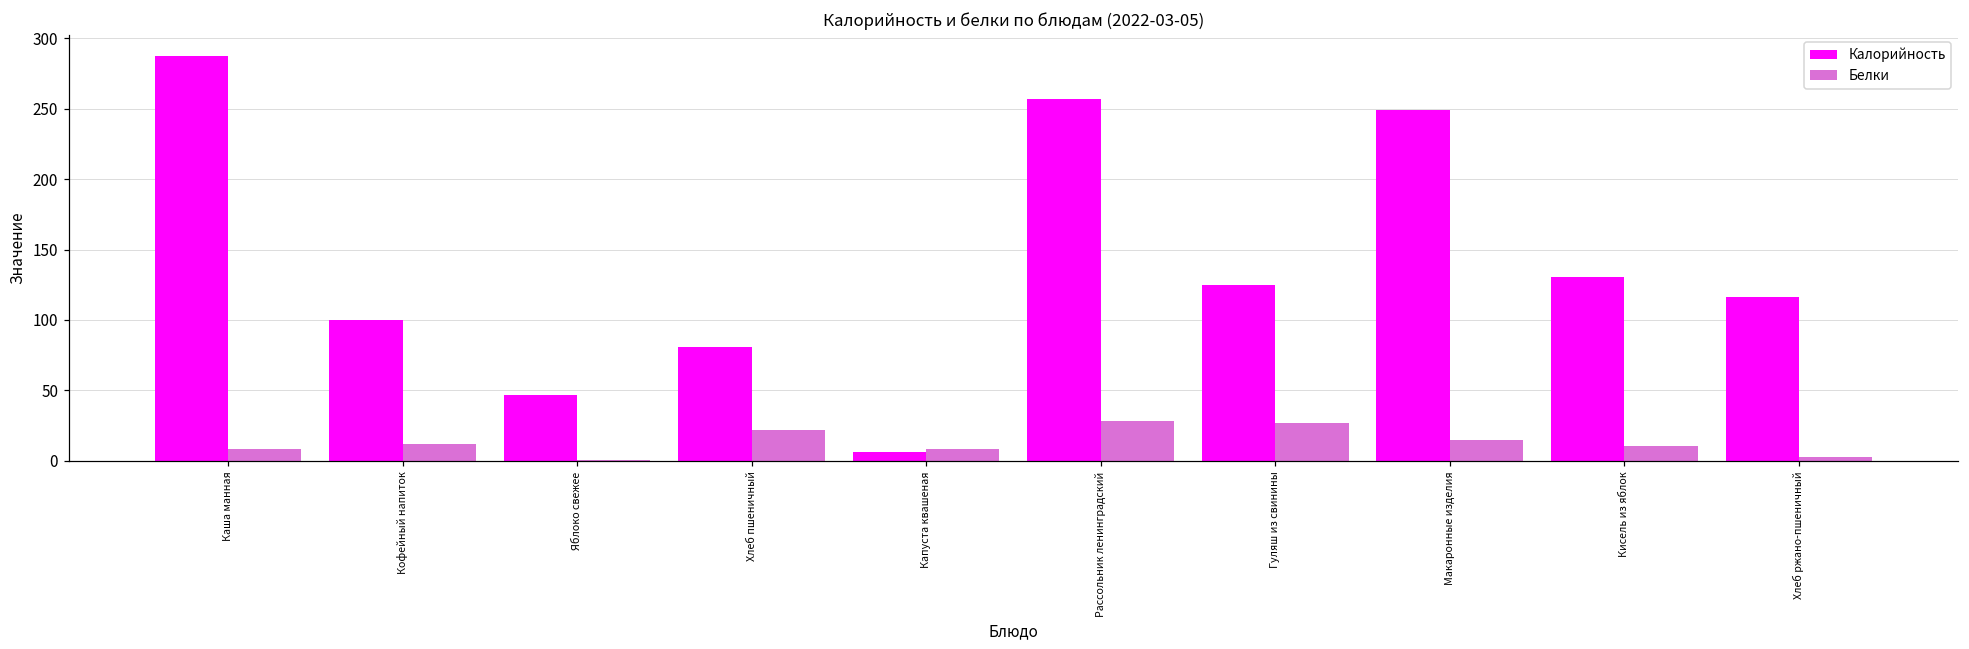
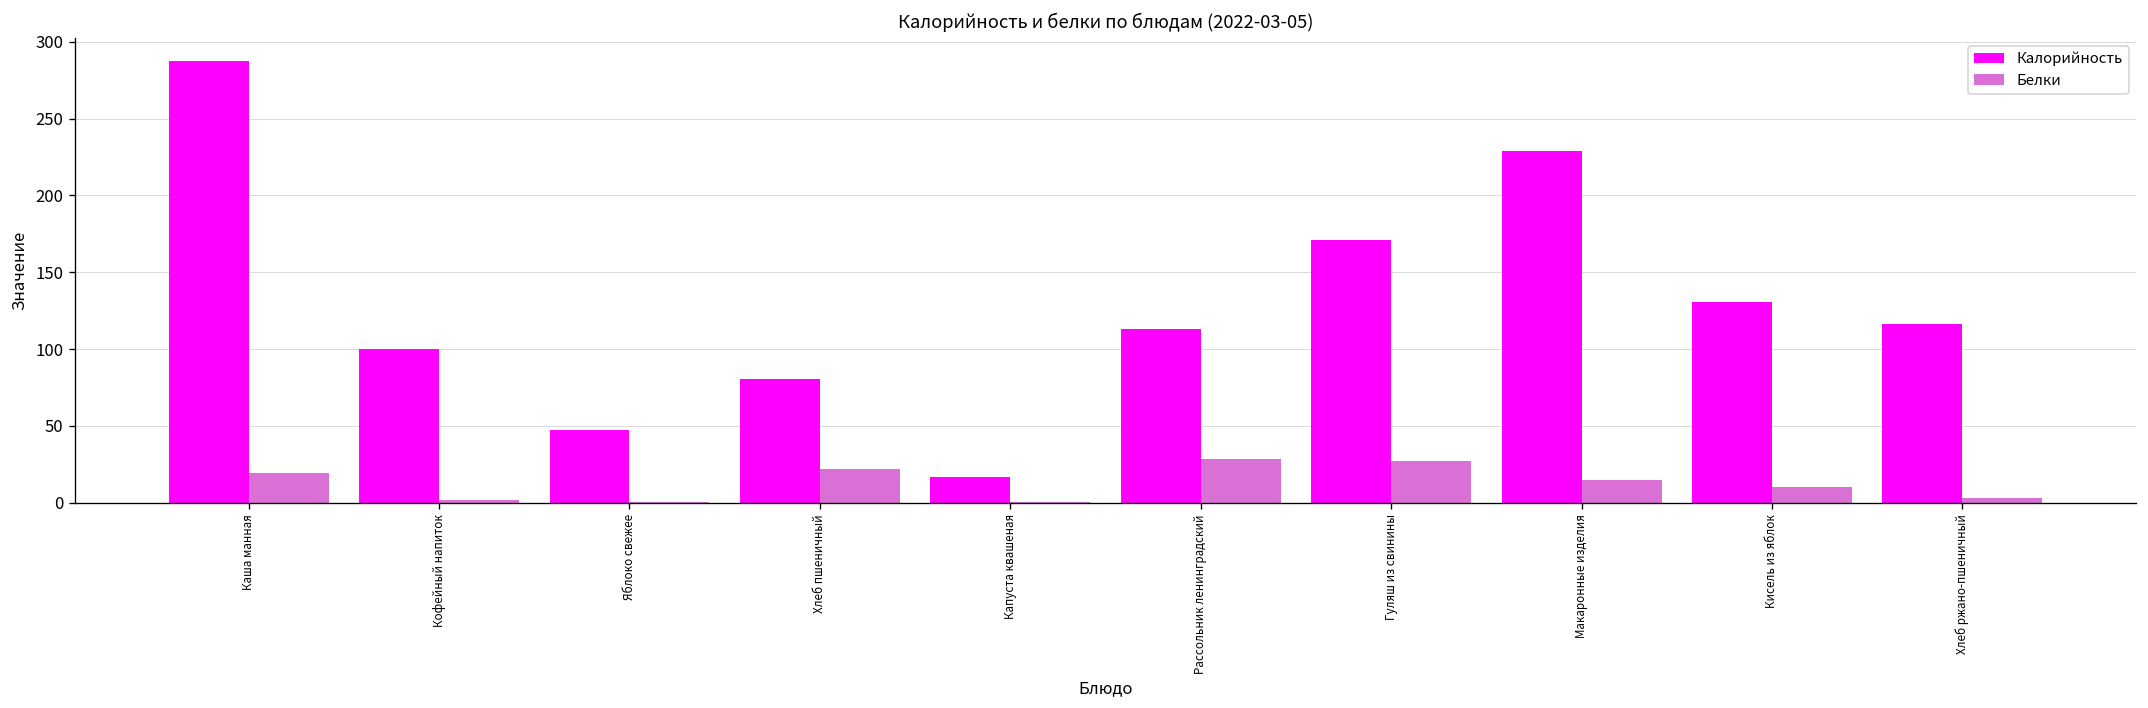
  {
    "Калорийность": {
      "Каша манная": 288,
      "Кофейный напиток": 100,
      "Яблоко свежее": 47,
      "Хлеб пшеничный": 81,
-     "Капуста квашеная": 6,
-     "Рассольник ленинградский": 257,
-     "Гуляш из свинины": 125,
-     "Макаронные изделия": 249,
+     "Капуста квашеная": 17,
+     "Рассольник ленинградский": 113,
+     "Гуляш из свинины": 171,
+     "Макаронные изделия": 229,
      "Кисель из яблок": 131,
      "Хлеб ржано-пшеничный": 116
    },
    "Белки": {
-     "Каша манная": 9,
-     "Кофейный напиток": 12,
+     "Каша манная": 19,
+     "Кофейный напиток": 1,
      "Хлеб пшеничный": 22,
-     "Капуста квашеная": 8,
+     "Капуста квашеная": 0,
      "Рассольник ленинградский": 28,
      "Гуляш из свинины": 27,
      "Макаронные изделия": 15,
      "Кисель из яблок": 10,
      "Хлеб ржано-пшеничный": 3
    }
  }
